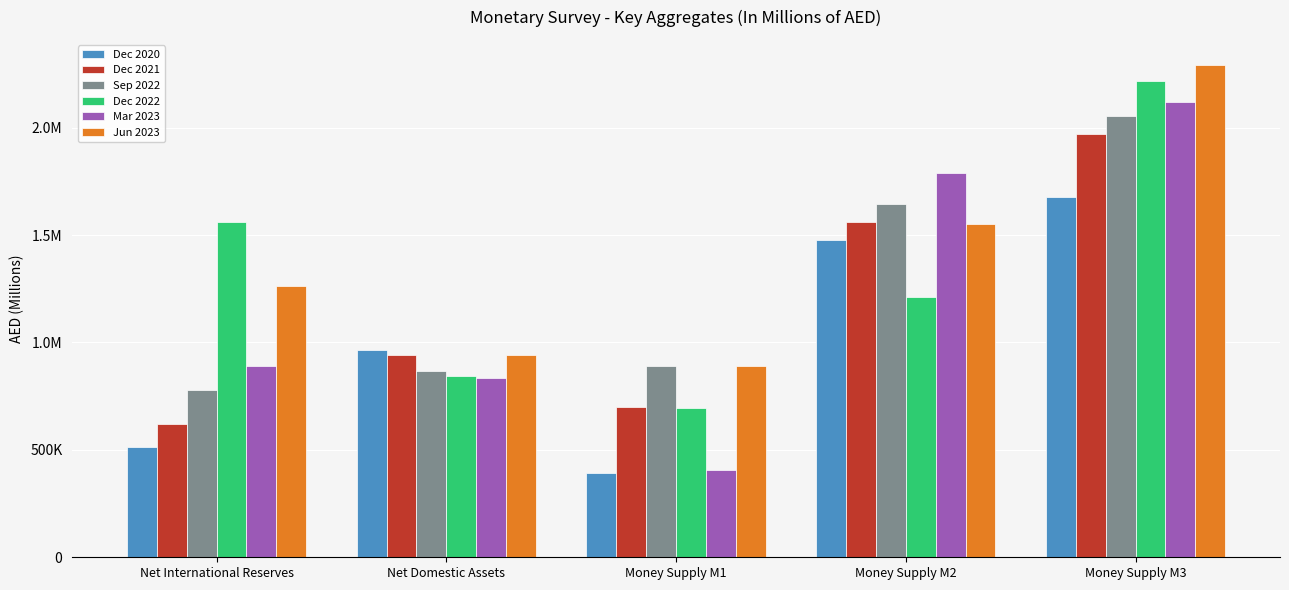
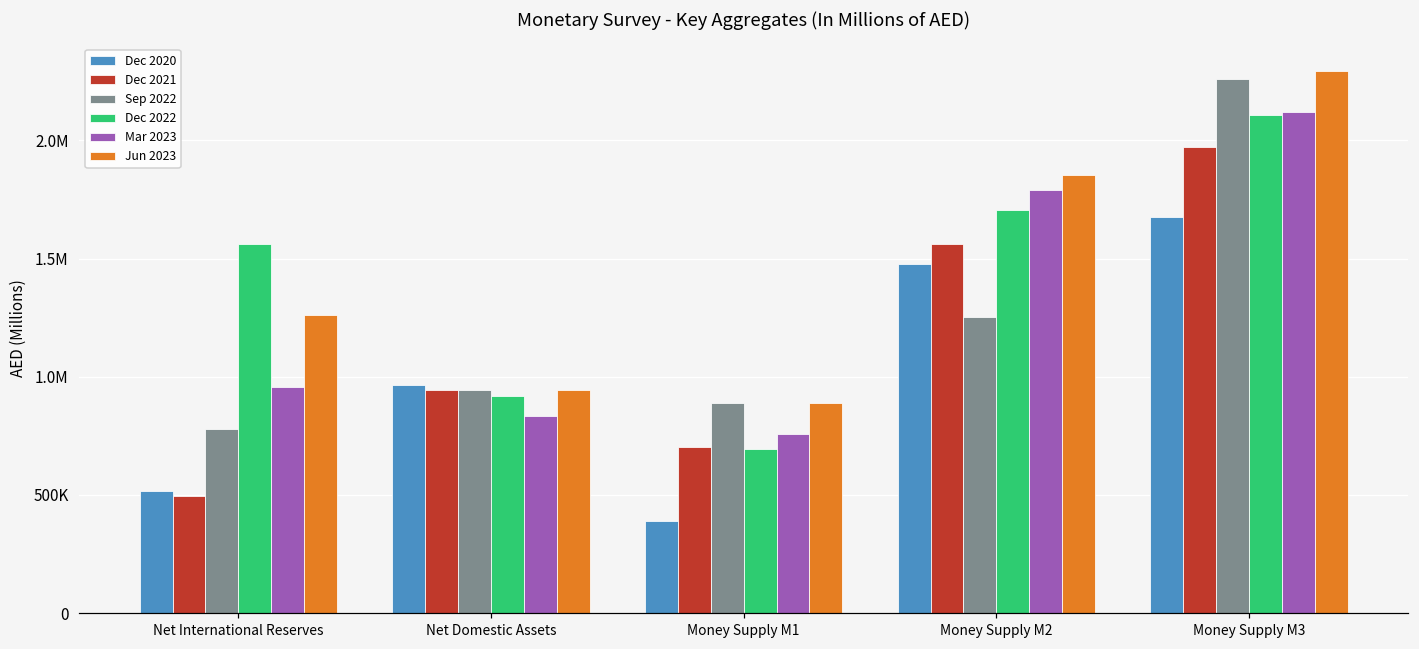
  {
    "Dec 2020": {
      "Net International Reserves": 510000,
      "Net Domestic Assets": 960000,
      "Money Supply M1": 390000,
      "Money Supply M2": 1480000,
      "Money Supply M3": 1680000
    },
    "Dec 2021": {
-     "Net International Reserves": 620000,
+     "Net International Reserves": 490000,
      "Net Domestic Assets": 940000,
      "Money Supply M1": 700000,
      "Money Supply M2": 1560000,
      "Money Supply M3": 1970000
    },
    "Sep 2022": {
      "Net International Reserves": 780000,
-     "Net Domestic Assets": 870000,
+     "Net Domestic Assets": 950000,
      "Money Supply M1": 890000,
-     "Money Supply M2": 1650000,
-     "Money Supply M3": 2050000
+     "Money Supply M2": 1250000,
+     "Money Supply M3": 2260000
    },
    "Dec 2022": {
      "Net International Reserves": 1560000,
-     "Net Domestic Assets": 840000,
+     "Net Domestic Assets": 920000,
      "Money Supply M1": 690000,
-     "Money Supply M2": 1210000,
-     "Money Supply M3": 2220000
+     "Money Supply M2": 1700000,
+     "Money Supply M3": 2110000
    },
    "Mar 2023": {
-     "Net International Reserves": 890000,
+     "Net International Reserves": 960000,
      "Net Domestic Assets": 830000,
-     "Money Supply M1": 410000,
+     "Money Supply M1": 760000,
      "Money Supply M2": 1790000,
      "Money Supply M3": 2120000
    },
    "Jun 2023": {
      "Net International Reserves": 1260000,
      "Net Domestic Assets": 940000,
      "Money Supply M1": 890000,
-     "Money Supply M2": 1550000,
+     "Money Supply M2": 1860000,
      "Money Supply M3": 2290000
    }
  }
